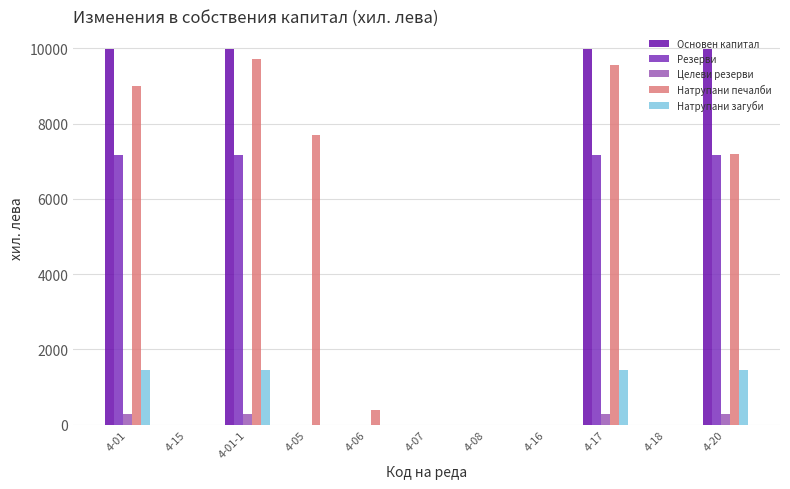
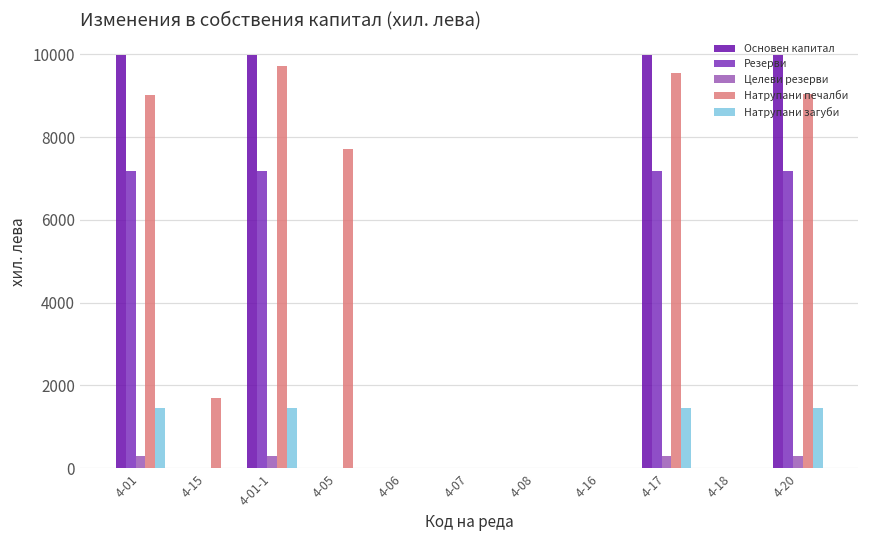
  {
    "Натрупани печалби": {
      "4-01": 9000,
-     "4-15": 0,
+     "4-15": 1700,
      "4-01-1": 9700,
      "4-05": 7700,
-     "4-06": 400,
+     "4-06": 0,
      "4-07": 0,
      "4-08": 0,
      "4-16": 0,
      "4-17": 9500,
      "4-18": 0,
-     "4-20": 7200
+     "4-20": 9000
    },
    "Натрупани загуби": {
      "4-01": 1400,
      "4-15": 0,
      "4-01-1": 1400,
      "4-05": 0,
      "4-06": 0,
      "4-07": 0,
      "4-08": 0,
      "4-16": 0,
      "4-17": 1400,
      "4-18": 0,
      "4-20": 1400
    }
  }
